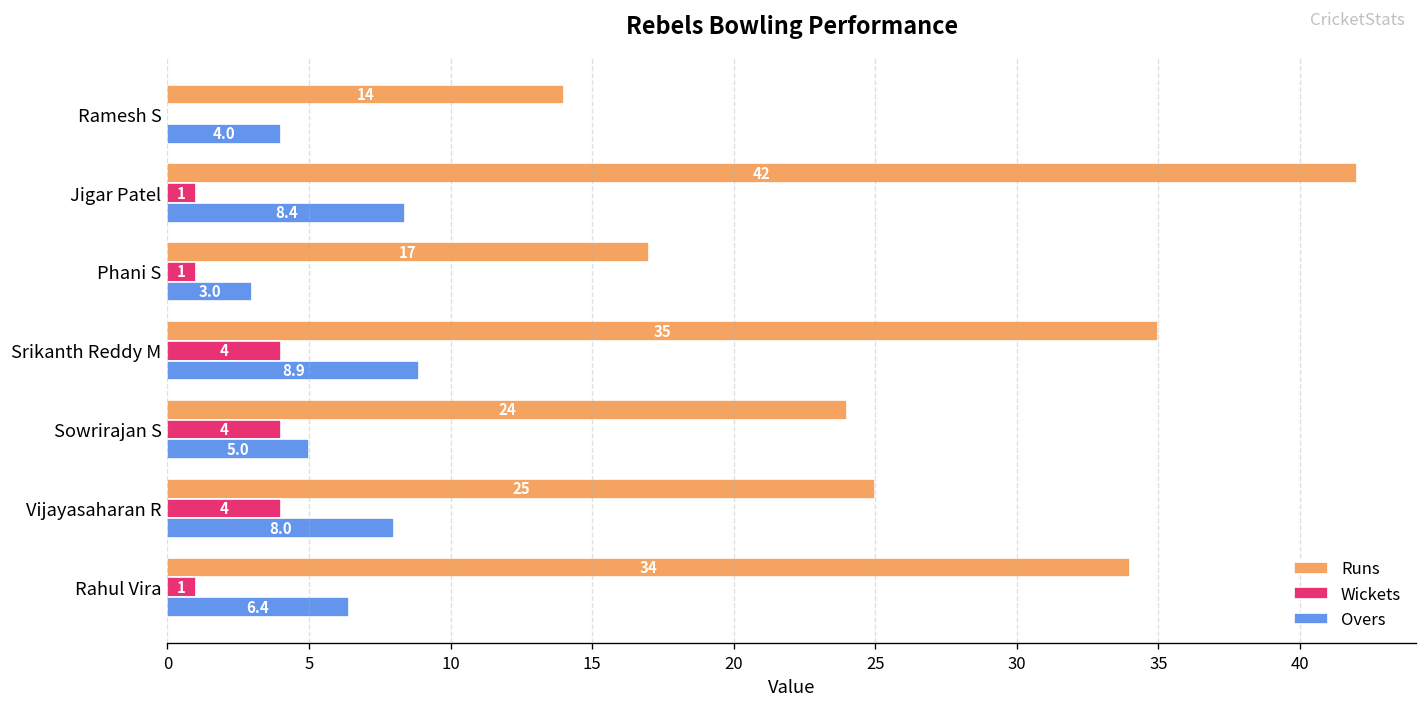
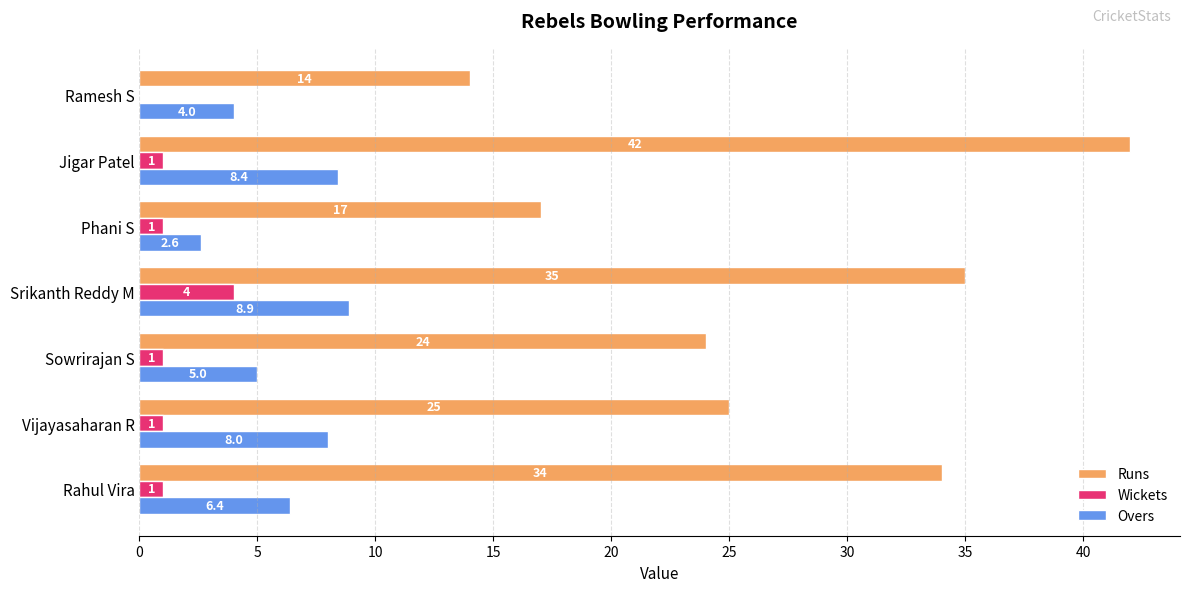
  {
    "Runs": {
      "Ramesh S": 14,
      "Jigar Patel": 42,
      "Phani S": 17,
      "Srikanth Reddy M": 35,
      "Sowrirajan S": 24,
      "Vijayasaharan R": 25,
      "Rahul Vira": 34
    },
    "Wickets": {
      "Jigar Patel": 1,
      "Phani S": 1,
      "Srikanth Reddy M": 4,
-     "Sowrirajan S": 4,
-     "Vijayasaharan R": 4,
+     "Sowrirajan S": 1,
+     "Vijayasaharan R": 1,
      "Rahul Vira": 1
    },
    "Overs": {
      "Ramesh S": 4.0,
      "Jigar Patel": 8.4,
-     "Phani S": 3.0,
+     "Phani S": 2.6,
      "Srikanth Reddy M": 8.9,
      "Sowrirajan S": 5.0,
      "Vijayasaharan R": 8.0,
      "Rahul Vira": 6.4
    }
  }
